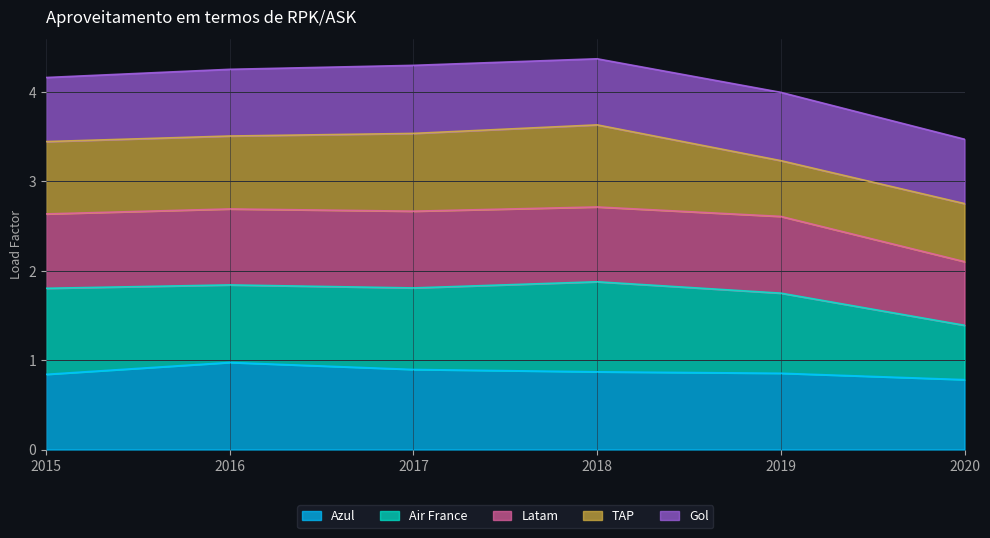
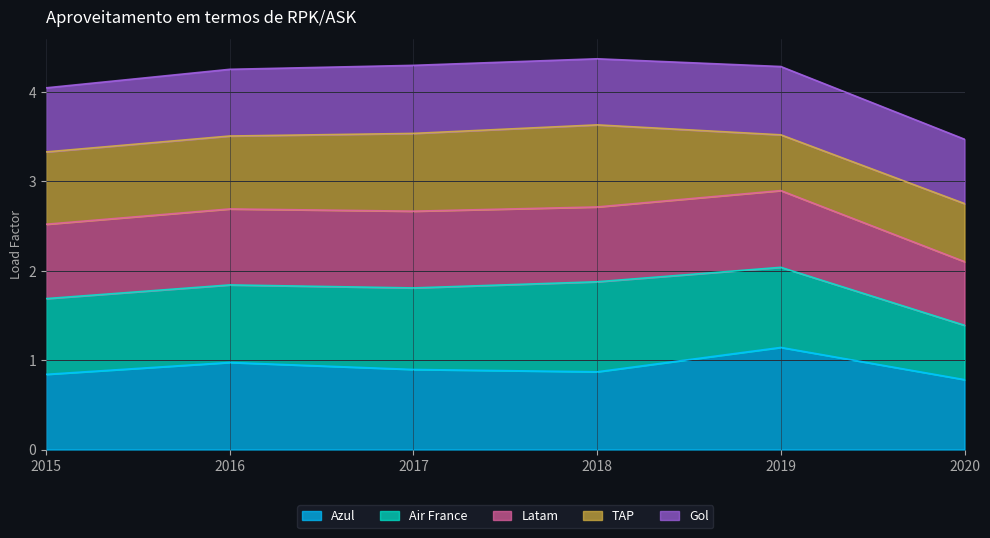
  {
    "Azul": {
      "2015": 0.8,
      "2016": 1.0,
      "2017": 0.9,
      "2018": 0.9,
-     "2019": 0.9,
+     "2019": 1.1,
      "2020": 0.8
    },
    "Air France": {
-     "2015": 1.0,
+     "2015": 0.8,
      "2016": 0.9,
      "2017": 0.9,
      "2018": 1.0,
      "2019": 0.9,
      "2020": 0.6
    },
    "Latam": {
      "2015": 0.8,
      "2016": 0.8,
      "2017": 0.9,
      "2018": 0.8,
      "2019": 0.9,
      "2020": 0.7
    },
    "TAP": {
      "2015": 0.8,
      "2016": 0.8,
      "2017": 0.9,
      "2018": 0.9,
      "2019": 0.6,
      "2020": 0.6
    },
    "Gol": {
      "2015": 0.7,
      "2016": 0.7,
      "2017": 0.8,
      "2018": 0.7,
      "2019": 0.8,
      "2020": 0.7
    }
  }
